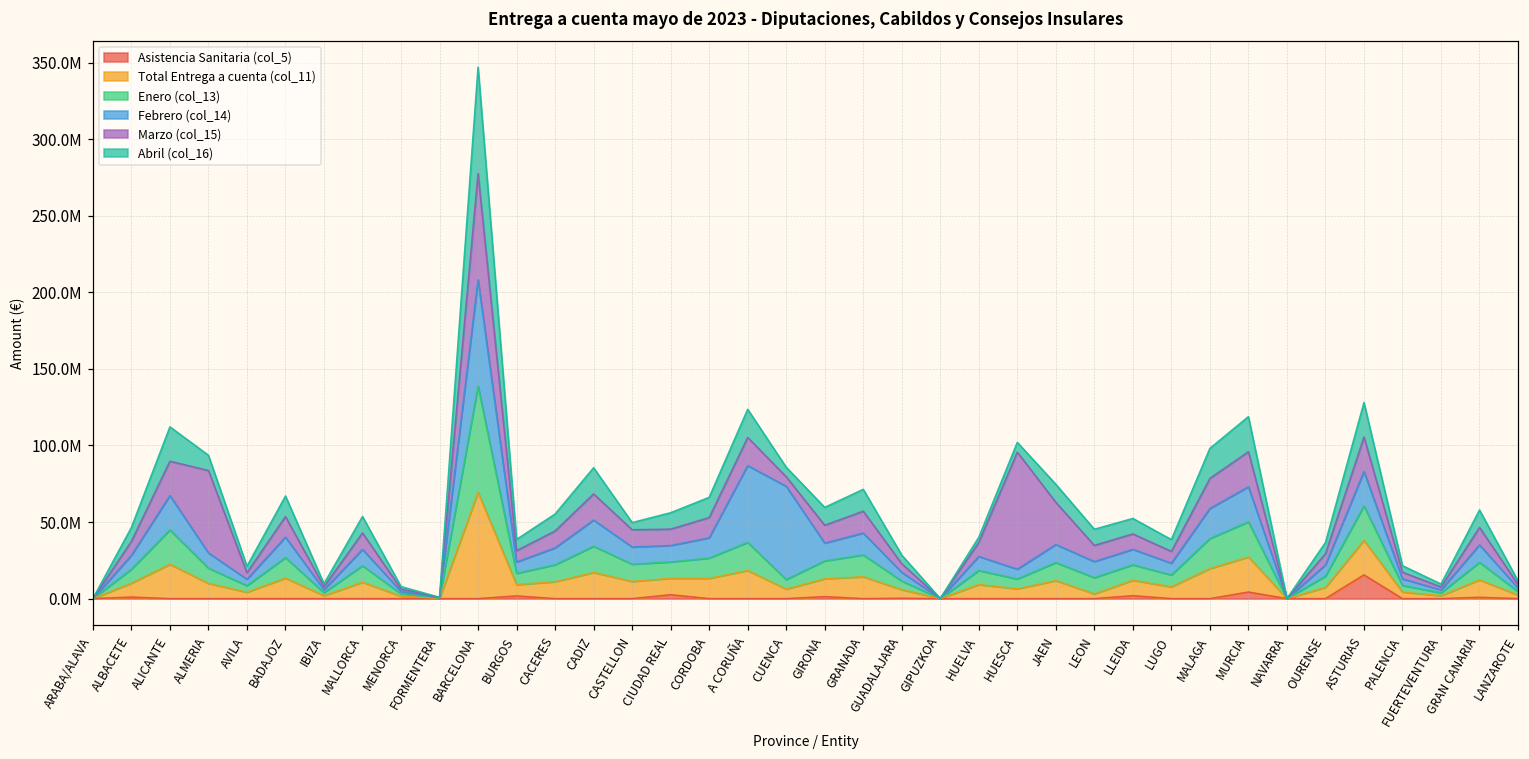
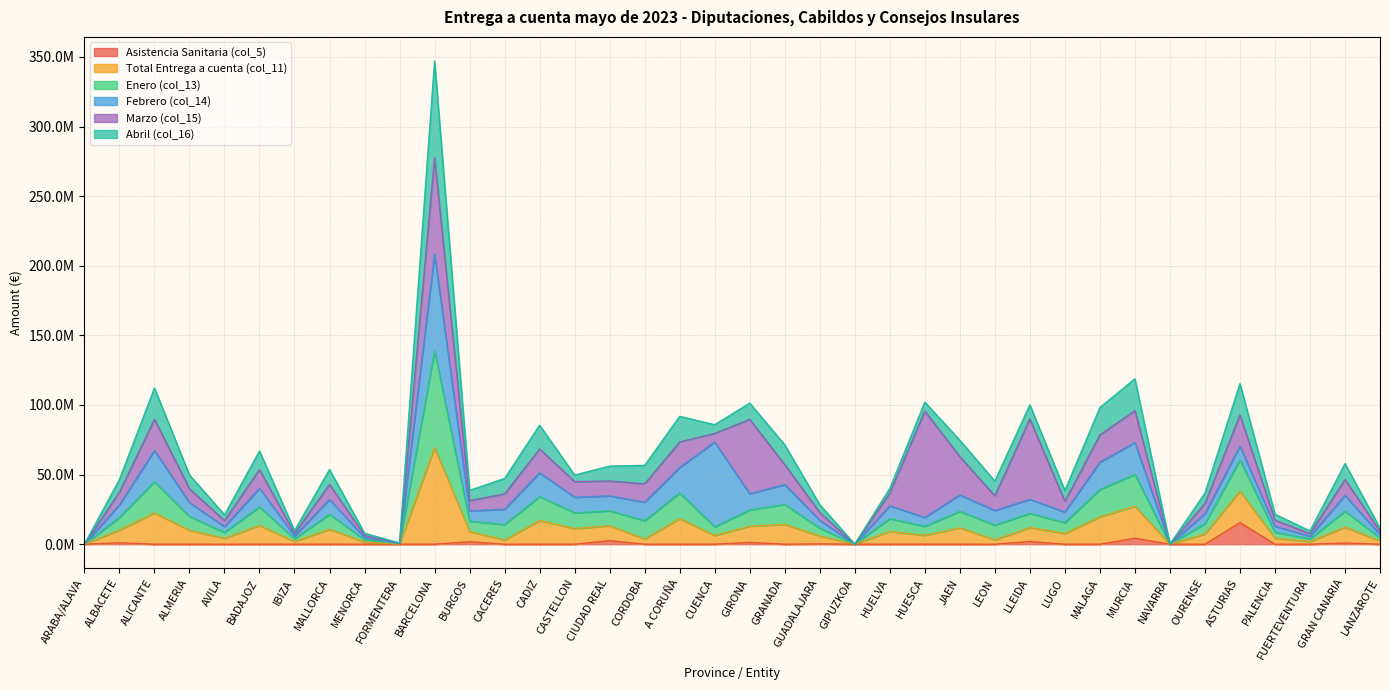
  {
    "Asistencia Sanitaria (col_5)": {
      "ALBACETE": 1000000,
      "ALICANTE": 0,
      "ALMERIA": 0,
      "AVILA": 0,
      "BADAJOZ": 0,
      "IBIZA": 0,
      "MALLORCA": 0,
      "BARCELONA": 0,
      "BURGOS": 2000000,
      "CACERES": 0,
      "CADIZ": 0,
      "CASTELLON": 0,
      "CIUDAD REAL": 3000000,
      "CORDOBA": 0,
      "A CORUÑA": 0,
      "CUENCA": 0,
      "GIRONA": 1000000,
      "GRANADA": 0,
      "GUADALAJARA": 0,
      "HUELVA": 0,
      "HUESCA": 0,
      "JAEN": 0,
      "LEON": 0,
      "LLEIDA": 2000000,
      "LUGO": 0,
      "MALAGA": 0,
      "MURCIA": 4000000,
      "OURENSE": 0,
      "ASTURIAS": 15000000,
      "PALENCIA": 0,
      "FUERTEVENTURA": 0,
      "GRAN CANARIA": 1000000,
      "LANZAROTE": 0
    },
    "Total Entrega a cuenta (col_11)": {
      "ALBACETE": 9000000,
      "ALICANTE": 22000000,
      "ALMERIA": 10000000,
      "AVILA": 4000000,
      "BADAJOZ": 13000000,
      "IBIZA": 2000000,
      "MALLORCA": 11000000,
      "BARCELONA": 69000000,
      "BURGOS": 7000000,
-     "CACERES": 11000000,
+     "CACERES": 3000000,
      "CADIZ": 17000000,
      "CASTELLON": 11000000,
      "CIUDAD REAL": 11000000,
-     "CORDOBA": 13000000,
+     "CORDOBA": 4000000,
      "A CORUÑA": 18000000,
      "CUENCA": 6000000,
      "GIRONA": 12000000,
      "GRANADA": 14000000,
      "GUADALAJARA": 6000000,
      "HUELVA": 9000000,
      "HUESCA": 6000000,
      "JAEN": 12000000,
      "LEON": 3000000,
      "LLEIDA": 10000000,
      "LUGO": 8000000,
      "MALAGA": 20000000,
      "MURCIA": 23000000,
      "OURENSE": 7000000,
      "ASTURIAS": 23000000,
      "PALENCIA": 4000000,
      "FUERTEVENTURA": 2000000,
      "GRAN CANARIA": 11000000,
      "LANZAROTE": 2000000
    },
    "Febrero (col_14)": {
      "ALBACETE": 9000000,
      "ALICANTE": 22000000,
      "ALMERIA": 10000000,
      "AVILA": 4000000,
      "BADAJOZ": 13000000,
      "IBIZA": 2000000,
      "MALLORCA": 11000000,
      "BARCELONA": 69000000,
      "BURGOS": 7000000,
      "CACERES": 11000000,
      "CADIZ": 17000000,
      "CASTELLON": 11000000,
      "CIUDAD REAL": 11000000,
      "CORDOBA": 13000000,
-     "A CORUÑA": 50000000,
+     "A CORUÑA": 18000000,
      "CUENCA": 61000000,
      "GIRONA": 12000000,
      "GRANADA": 14000000,
      "GUADALAJARA": 6000000,
      "HUELVA": 9000000,
      "HUESCA": 6000000,
      "JAEN": 12000000,
      "LEON": 11000000,
      "LLEIDA": 10000000,
      "LUGO": 8000000,
      "MALAGA": 20000000,
      "MURCIA": 23000000,
      "OURENSE": 7000000,
-     "ASTURIAS": 23000000,
+     "ASTURIAS": 10000000,
      "PALENCIA": 4000000,
      "FUERTEVENTURA": 2000000,
      "GRAN CANARIA": 11000000,
      "LANZAROTE": 2000000
    },
    "Marzo (col_15)": {
      "ALBACETE": 9000000,
      "ALICANTE": 22000000,
-     "ALMERIA": 54000000,
+     "ALMERIA": 10000000,
      "AVILA": 4000000,
      "BADAJOZ": 13000000,
      "IBIZA": 2000000,
      "MALLORCA": 11000000,
      "BARCELONA": 69000000,
      "BURGOS": 7000000,
      "CACERES": 11000000,
      "CADIZ": 17000000,
      "CASTELLON": 11000000,
      "CIUDAD REAL": 11000000,
      "CORDOBA": 13000000,
      "A CORUÑA": 18000000,
      "CUENCA": 6000000,
-     "GIRONA": 12000000,
+     "GIRONA": 53000000,
      "GRANADA": 14000000,
      "GUADALAJARA": 6000000,
      "HUELVA": 9000000,
      "HUESCA": 76000000,
      "JAEN": 28000000,
      "LEON": 11000000,
-     "LLEIDA": 10000000,
+     "LLEIDA": 58000000,
      "LUGO": 8000000,
      "MALAGA": 20000000,
      "MURCIA": 23000000,
      "OURENSE": 7000000,
      "ASTURIAS": 23000000,
      "PALENCIA": 4000000,
      "FUERTEVENTURA": 2000000,
      "GRAN CANARIA": 11000000,
      "LANZAROTE": 2000000
    }
  }
